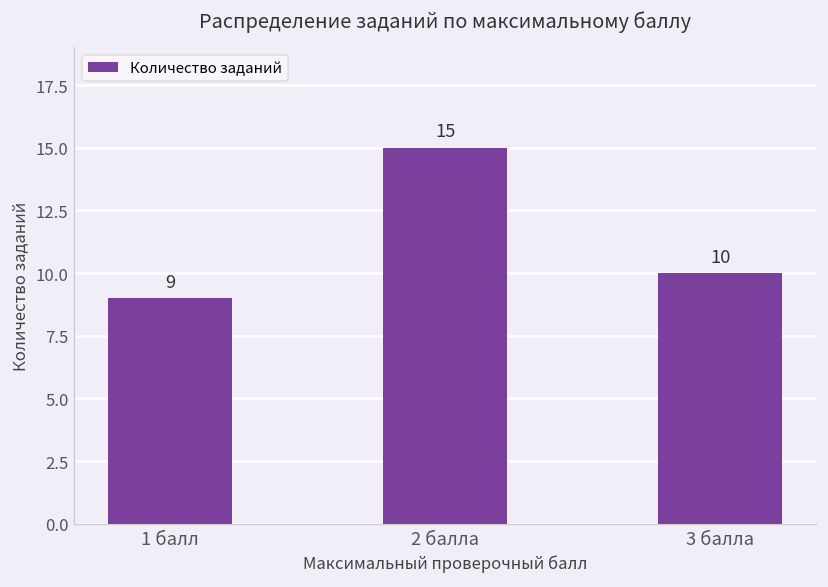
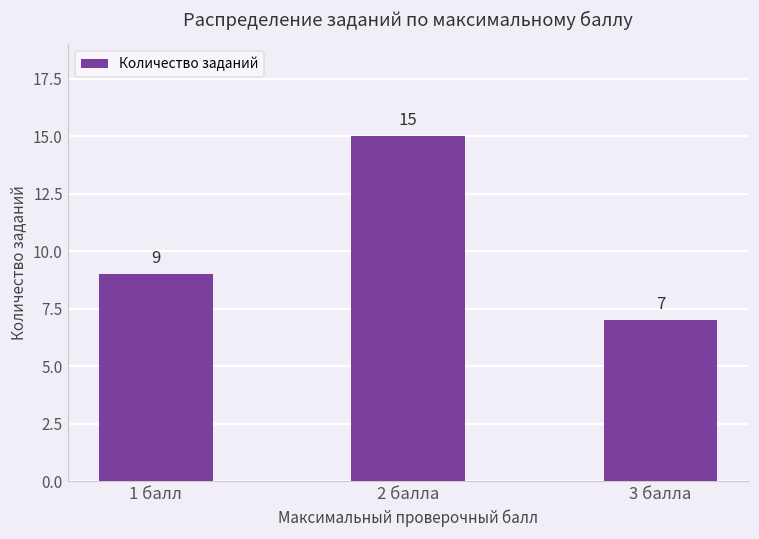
  {
    "1 балл": 9,
    "2 балла": 15,
-   "3 балла": 10
+   "3 балла": 7
  }
